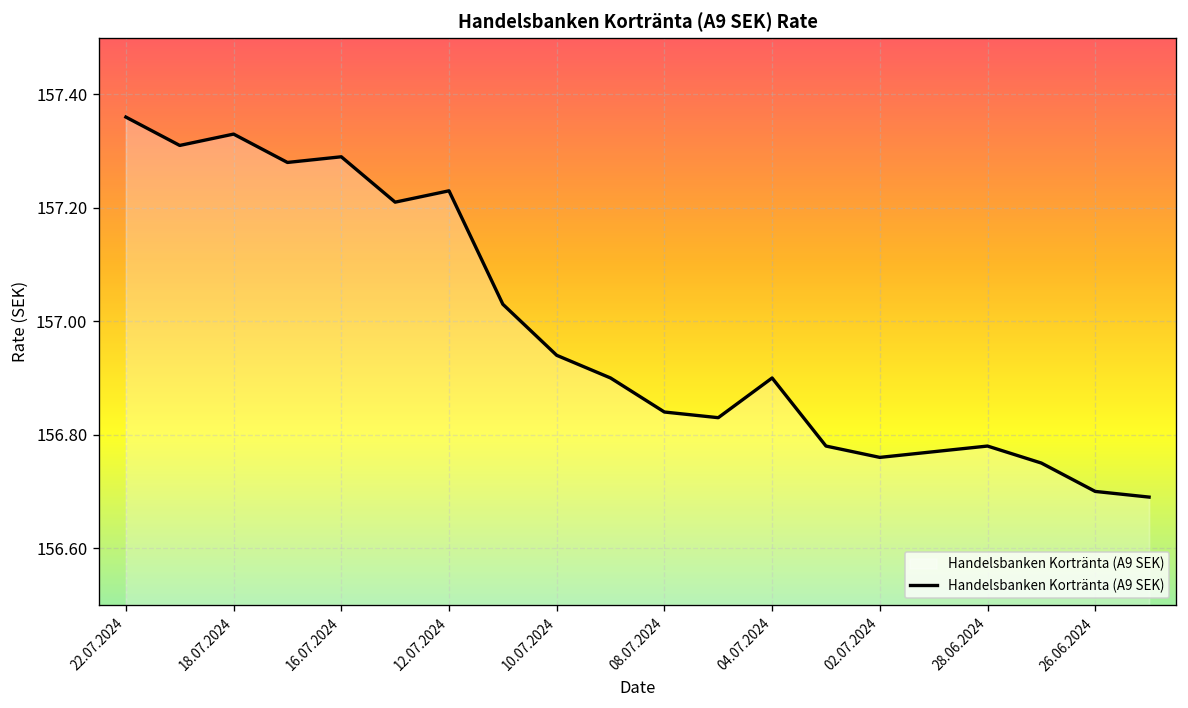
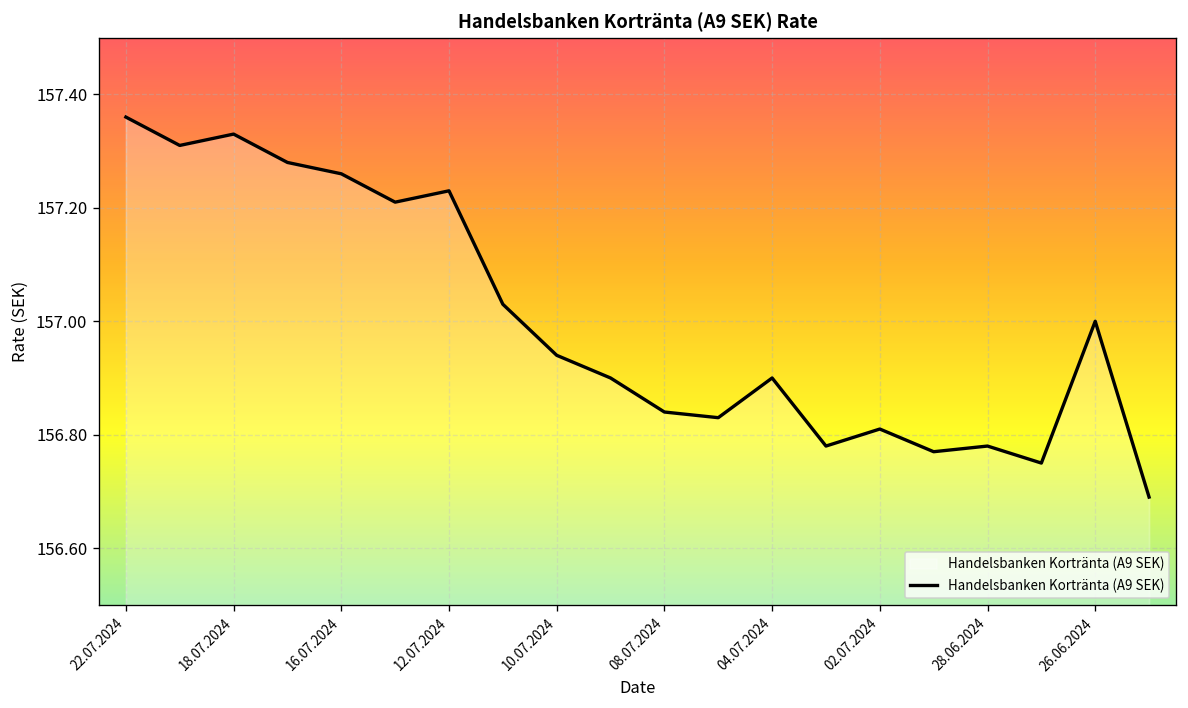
  {
    "22.07.2024": 157.36,
    "18.07.2024": 157.33,
-   "16.07.2024": 157.29,
+   "16.07.2024": 157.26,
    "12.07.2024": 157.23,
    "10.07.2024": 156.94,
    "08.07.2024": 156.84,
    "04.07.2024": 156.90,
-   "02.07.2024": 156.76,
+   "02.07.2024": 156.81,
    "28.06.2024": 156.78,
-   "26.06.2024": 156.7
+   "26.06.2024": 157.0
  }
